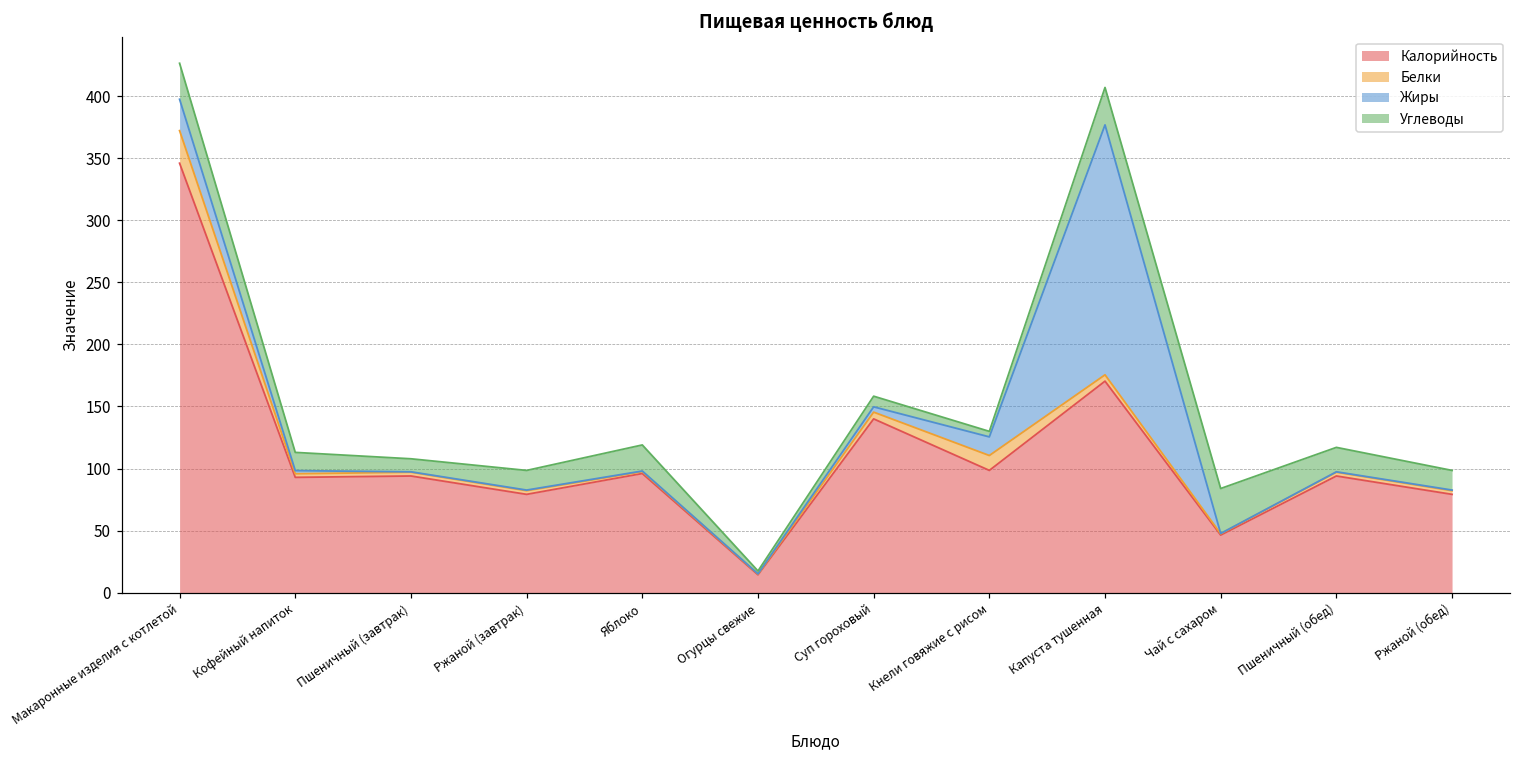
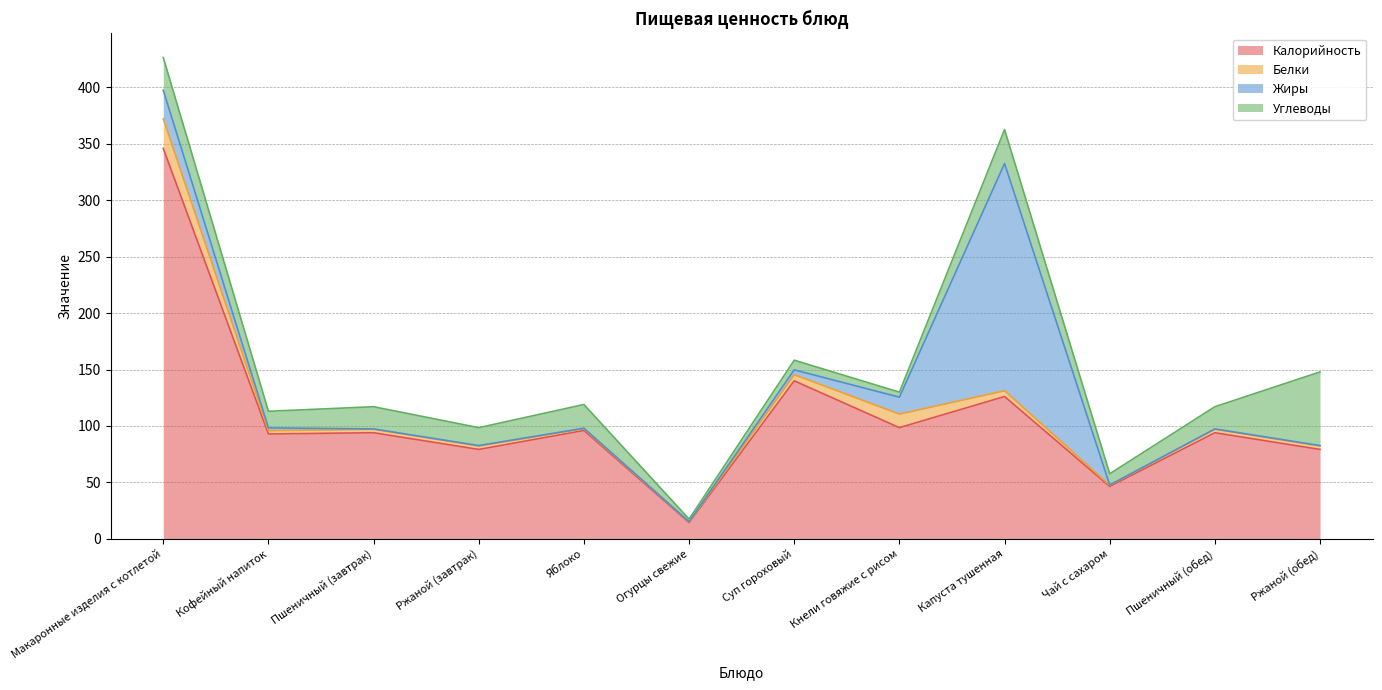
  {
    "Калорийность": {
      "Макаронные изделия с котлетой": 346,
      "Кофейный напиток": 93,
      "Пшеничный (завтрак)": 94,
      "Ржаной (завтрак)": 79,
      "Суп гороховый": 140,
      "Кнели говяжие с рисом": 99,
-     "Капуста тушенная": 170,
+     "Капуста тушенная": 126,
      "Пшеничный (обед)": 94,
      "Ржаной (обед)": 79
    },
    "Белки": {
      "Макаронные изделия с котлетой": 26,
      "Кофейный напиток": 3,
      "Суп гороховый": 5,
      "Кнели говяжие с рисом": 12,
      "Капуста тушенная": 5
    },
    "Жиры": {
      "Макаронные изделия с котлетой": 25,
      "Кофейный напиток": 3,
      "Суп гороховый": 4,
      "Кнели говяжие с рисом": 15,
      "Капуста тушенная": 201
    },
    "Углеводы": {
      "Макаронные изделия с котлетой": 29,
      "Кофейный напиток": 15,
-     "Пшеничный (завтрак)": 10,
+     "Пшеничный (завтрак)": 20,
      "Ржаной (завтрак)": 16,
      "Яблоко": 21,
      "Огурцы свежие": 2,
      "Суп гороховый": 9,
      "Кнели говяжие с рисом": 4,
      "Капуста тушенная": 30,
-     "Чай с сахаром": 36,
+     "Чай с сахаром": 10,
      "Пшеничный (обед)": 20,
-     "Ржаной (обед)": 16
+     "Ржаной (обед)": 65
    }
  }
